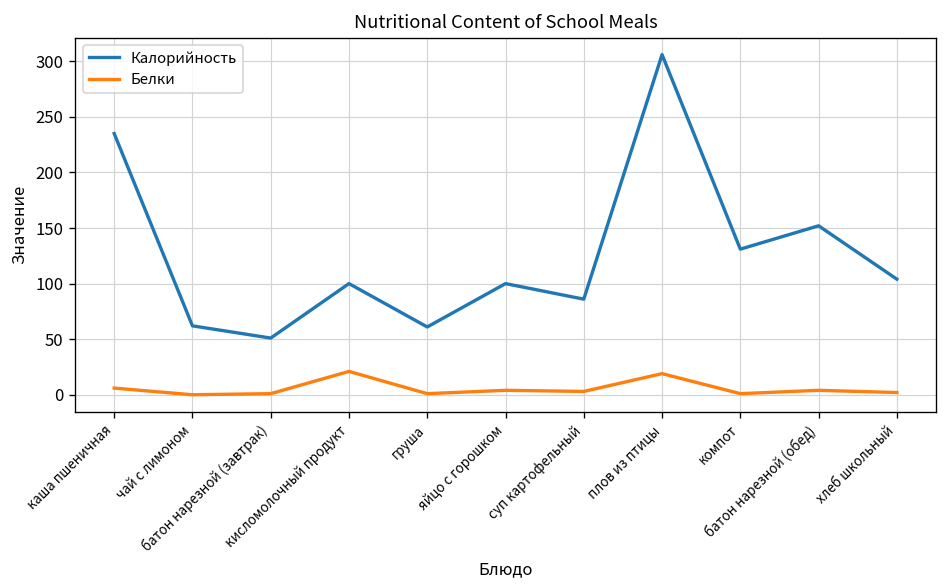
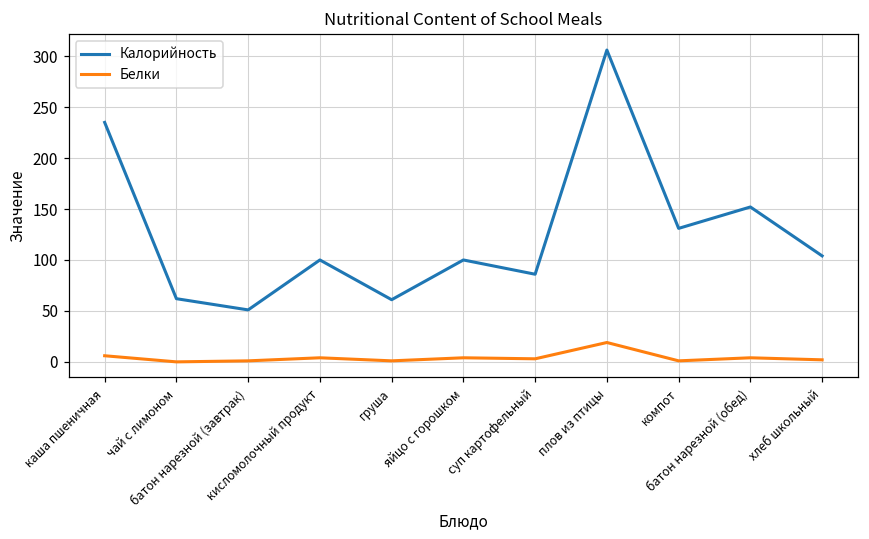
  {
    "Калорийность": {
      "каша пшеничная": 240,
      "чай с лимоном": 60,
      "батон нарезной (завтрак)": 50,
      "кисломолочный продукт": 100,
      "груша": 60,
      "яйцо с горошком": 100,
      "суп картофельный": 90,
      "плов из птицы": 310,
      "компот": 130,
      "батон нарезной (обед)": 150,
      "хлеб школьный": 100
    },
    "Белки": {
      "каша пшеничная": 10,
      "чай с лимоном": 0,
      "батон нарезной (завтрак)": 0,
-     "кисломолочный продукт": 20,
+     "кисломолочный продукт": 0,
      "груша": 0,
      "яйцо с горошком": 0,
      "суп картофельный": 0,
      "плов из птицы": 20,
      "компот": 0,
      "батон нарезной (обед)": 0,
      "хлеб школьный": 0
    }
  }
